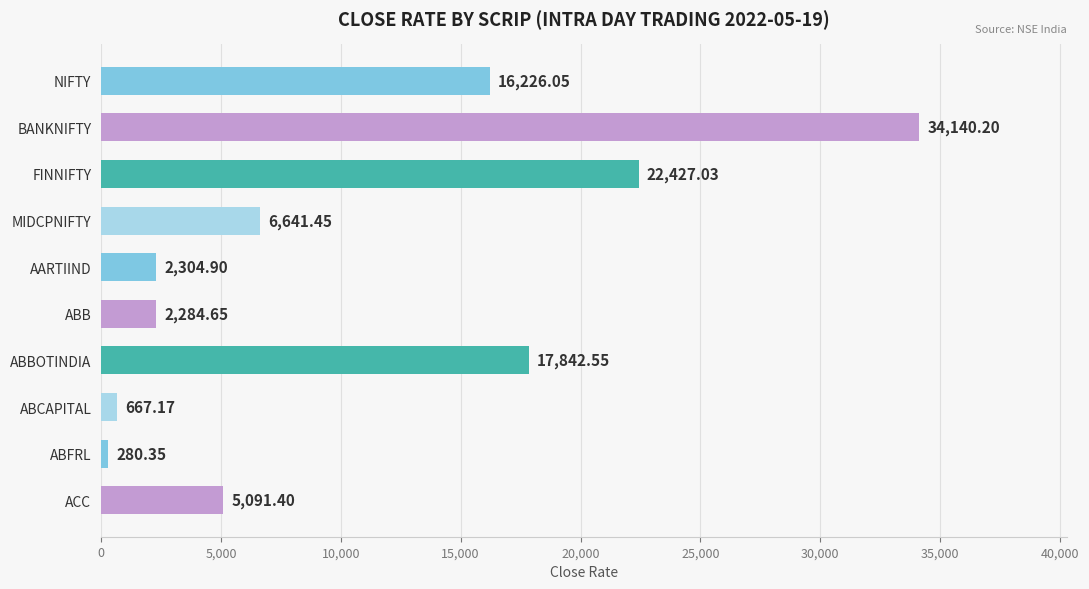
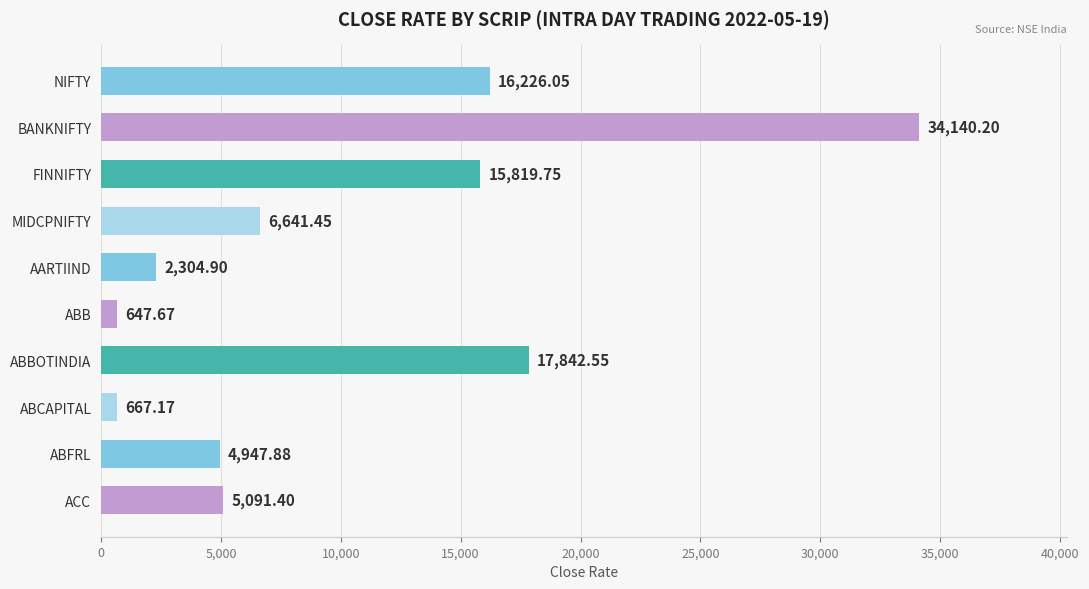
  {
    "NIFTY": "16,226.05",
    "BANKNIFTY": "34,140.20",
-   "FINNIFTY": "22,427.03",
+   "FINNIFTY": "15,819.75",
    "MIDCPNIFTY": "6,641.45",
    "AARTIIND": "2,304.90",
-   "ABB": "2,284.65",
+   "ABB": "647.67",
    "ABBOTINDIA": "17,842.55",
    "ABCAPITAL": "667.17",
-   "ABFRL": "280.35",
+   "ABFRL": "4,947.88",
    "ACC": "5,091.40"
  }
